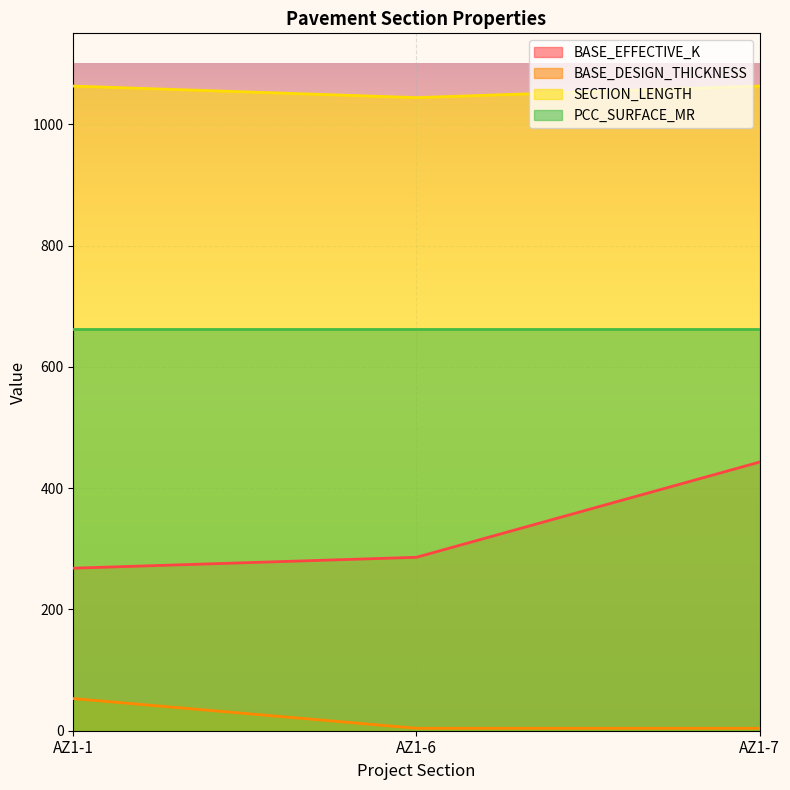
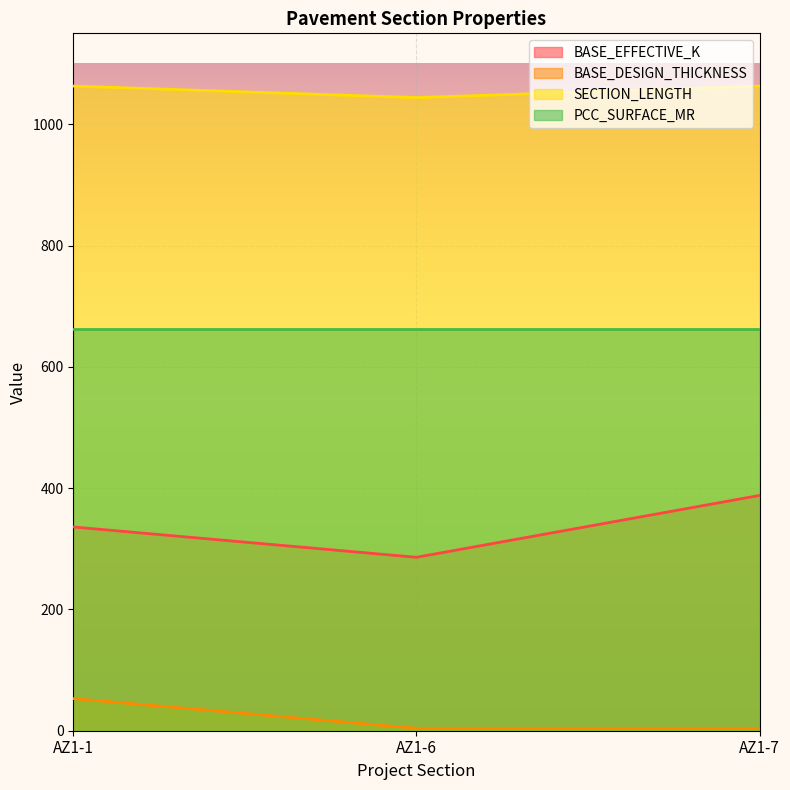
  {
    "BASE_EFFECTIVE_K": {
-     "AZ1-1": 270,
+     "AZ1-1": 340,
      "AZ1-6": 290,
-     "AZ1-7": 440
+     "AZ1-7": 390
    },
    "BASE_DESIGN_THICKNESS": {
      "AZ1-1": 50,
      "AZ1-6": 0,
      "AZ1-7": 0
    },
    "SECTION_LENGTH": {
      "AZ1-1": 1060,
      "AZ1-6": 1040,
      "AZ1-7": 1060
    },
    "PCC_SURFACE_MR": {
      "AZ1-1": 660,
      "AZ1-6": 660,
      "AZ1-7": 660
    }
  }
